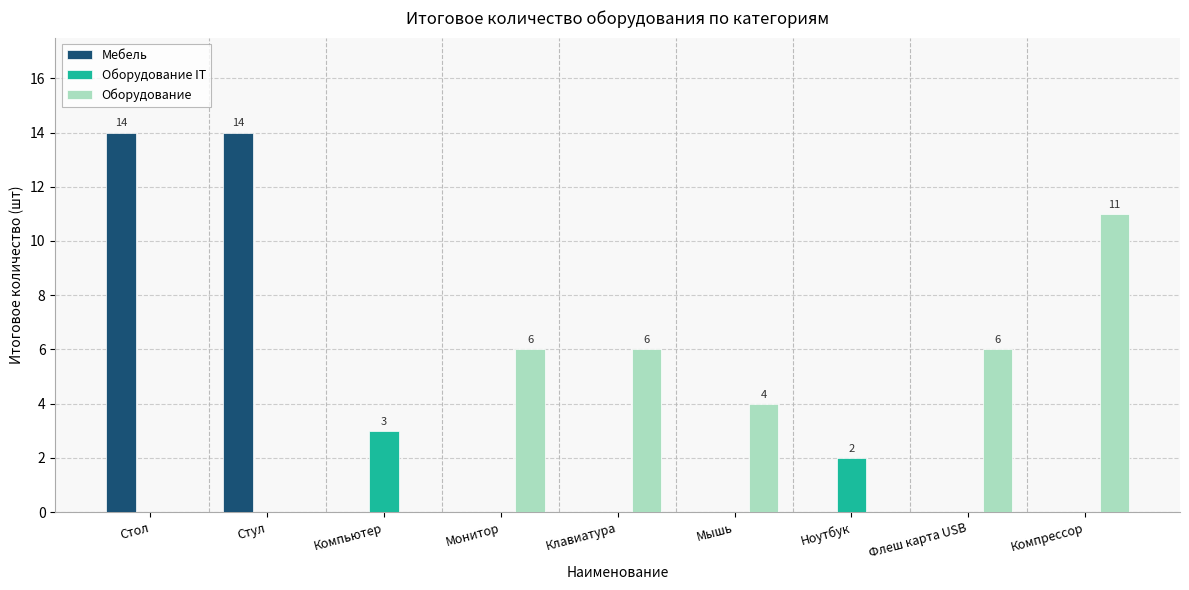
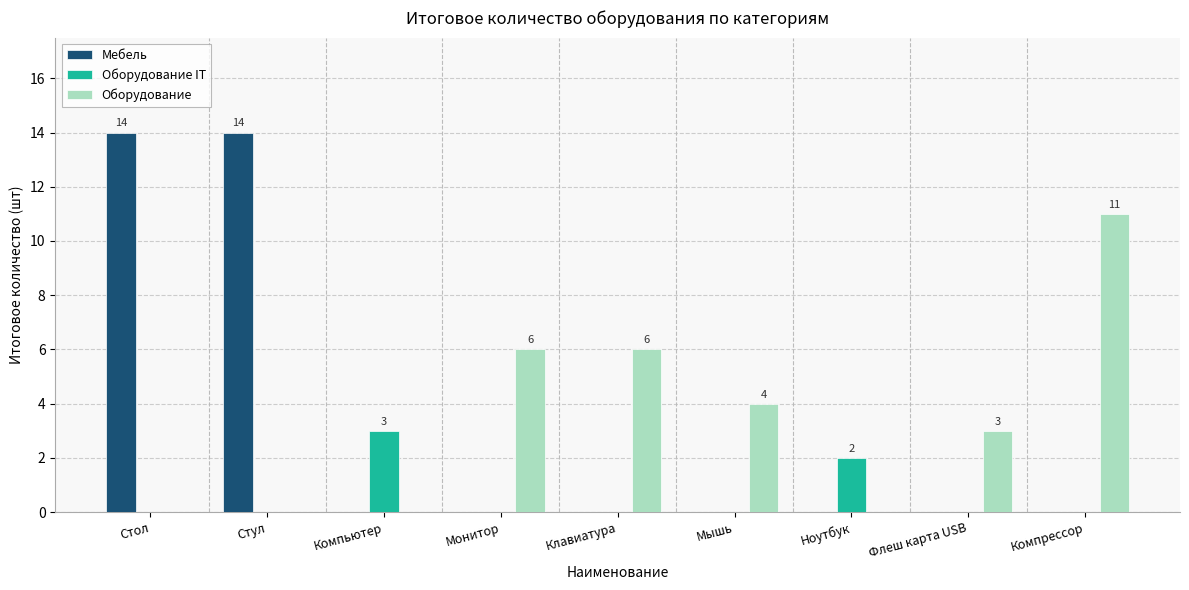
  {
    "Мебель": {
      "Стол": 14,
      "Стул": 14
    },
    "Оборудование IT": {
      "Компьютер": 3,
      "Ноутбук": 2
    },
    "Оборудование": {
      "Монитор": 6,
      "Клавиатура": 6,
      "Мышь": 4,
-     "Флеш карта USB": 6,
+     "Флеш карта USB": 3,
      "Компрессор": 11
    }
  }
